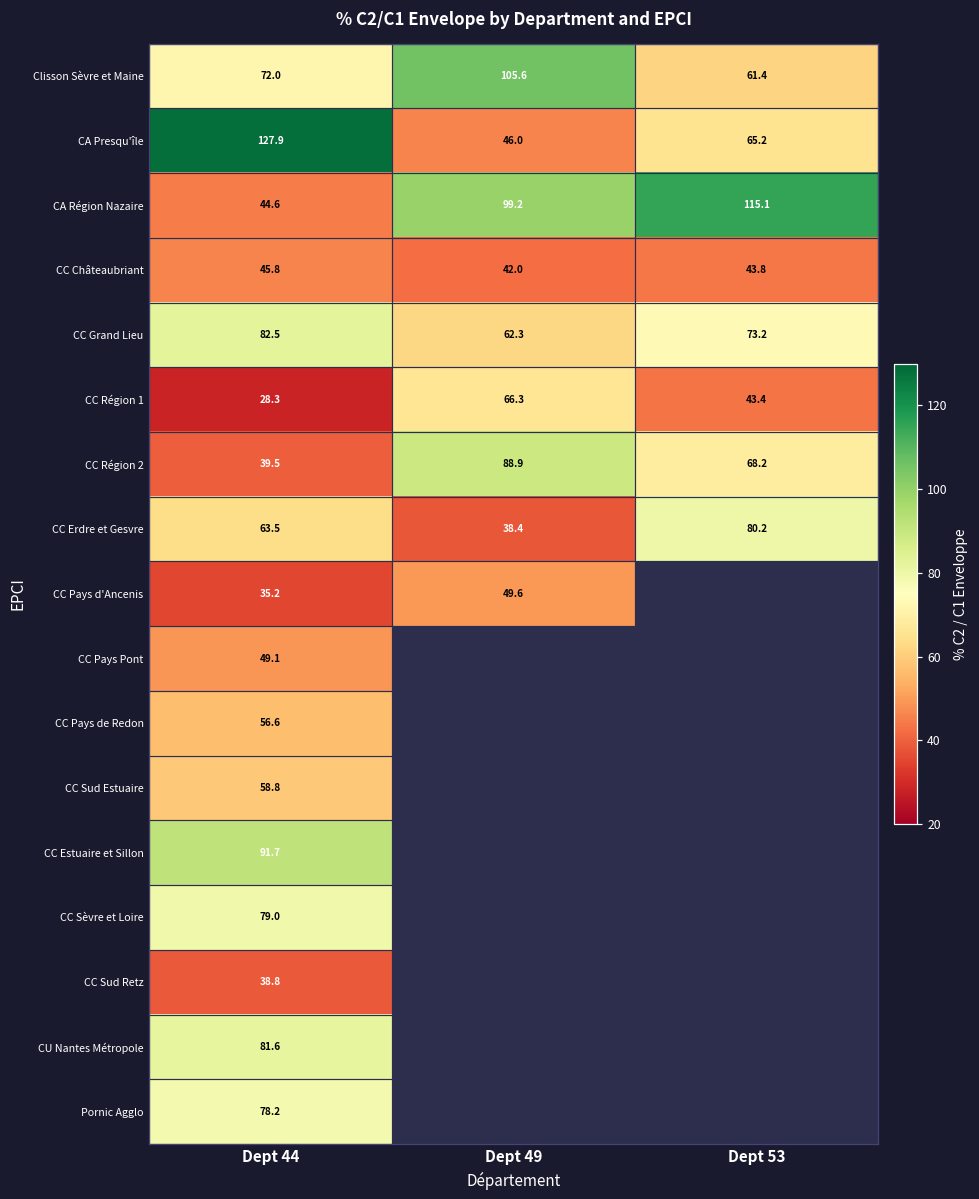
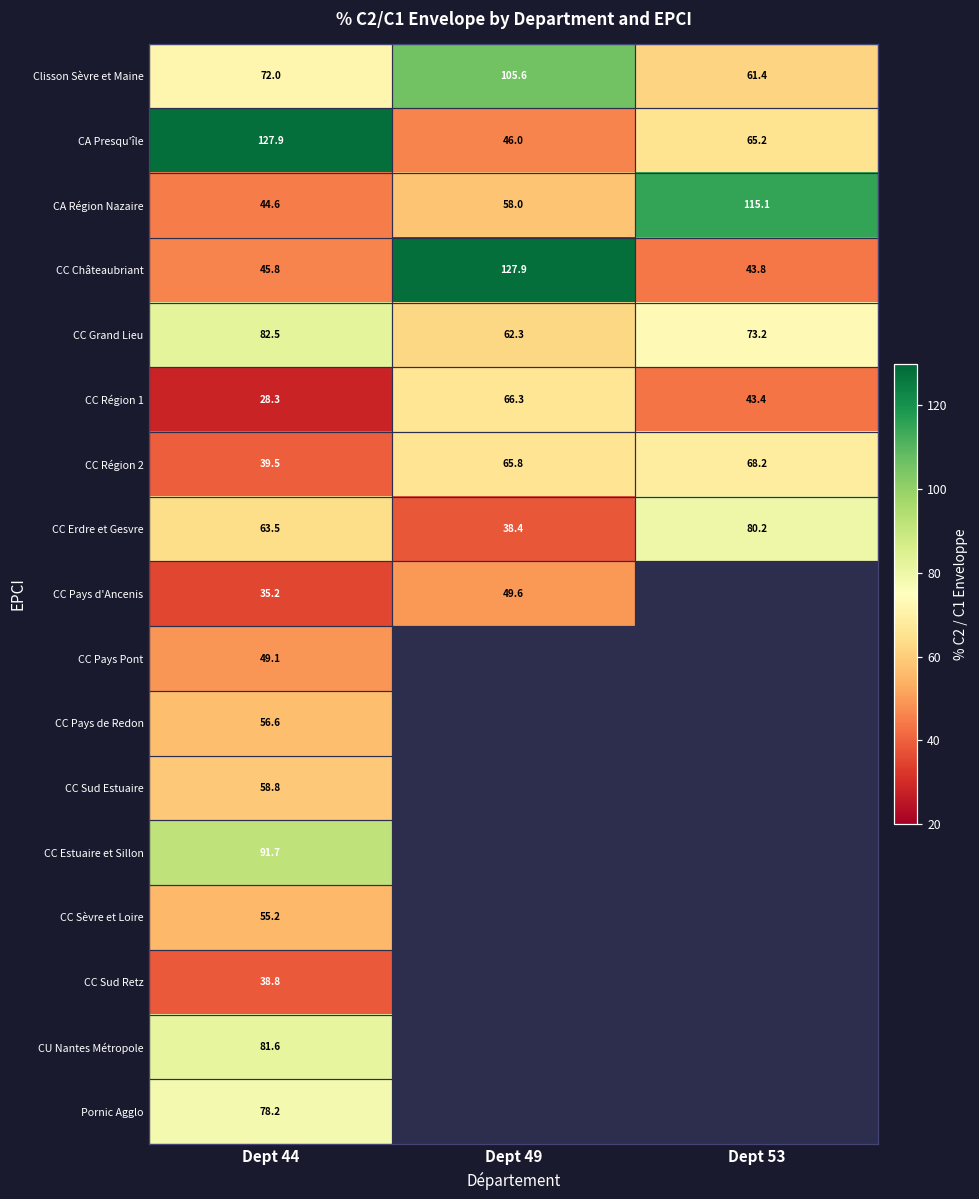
  {
    "Clisson Sèvre et Maine": {
      "Dept 44": 72.0,
      "Dept 49": 105.6,
      "Dept 53": 61.4
    },
    "CA Presqu'île": {
      "Dept 44": 127.9,
      "Dept 49": 46.0,
      "Dept 53": 65.2
    },
    "CA Région Nazaire": {
      "Dept 44": 44.6,
-     "Dept 49": 99.2,
+     "Dept 49": 58.0,
      "Dept 53": 115.1
    },
    "CC Châteaubriant": {
      "Dept 44": 45.8,
-     "Dept 49": 42.0,
+     "Dept 49": 127.9,
      "Dept 53": 43.8
    },
    "CC Grand Lieu": {
      "Dept 44": 82.5,
      "Dept 49": 62.3,
      "Dept 53": 73.2
    },
    "CC Région 1": {
      "Dept 44": 28.3,
      "Dept 49": 66.3,
      "Dept 53": 43.4
    },
    "CC Région 2": {
      "Dept 44": 39.5,
-     "Dept 49": 88.9,
+     "Dept 49": 65.8,
      "Dept 53": 68.2
    },
    "CC Erdre et Gesvre": {
      "Dept 44": 63.5,
      "Dept 49": 38.4,
      "Dept 53": 80.2
    },
    "CC Pays d'Ancenis": {
      "Dept 44": 35.2,
      "Dept 49": 49.6
    },
    "CC Pays Pont": {
      "Dept 44": 49.1
    },
    "CC Pays de Redon": {
      "Dept 44": 56.6
    },
    "CC Sud Estuaire": {
      "Dept 44": 58.8
    },
    "CC Estuaire et Sillon": {
      "Dept 44": 91.7
    },
    "CC Sèvre et Loire": {
-     "Dept 44": 79.0
+     "Dept 44": 55.2
    },
    "CC Sud Retz": {
      "Dept 44": 38.8
    },
    "CU Nantes Métropole": {
      "Dept 44": 81.6
    },
    "Pornic Agglo": {
      "Dept 44": 78.2
    }
  }
